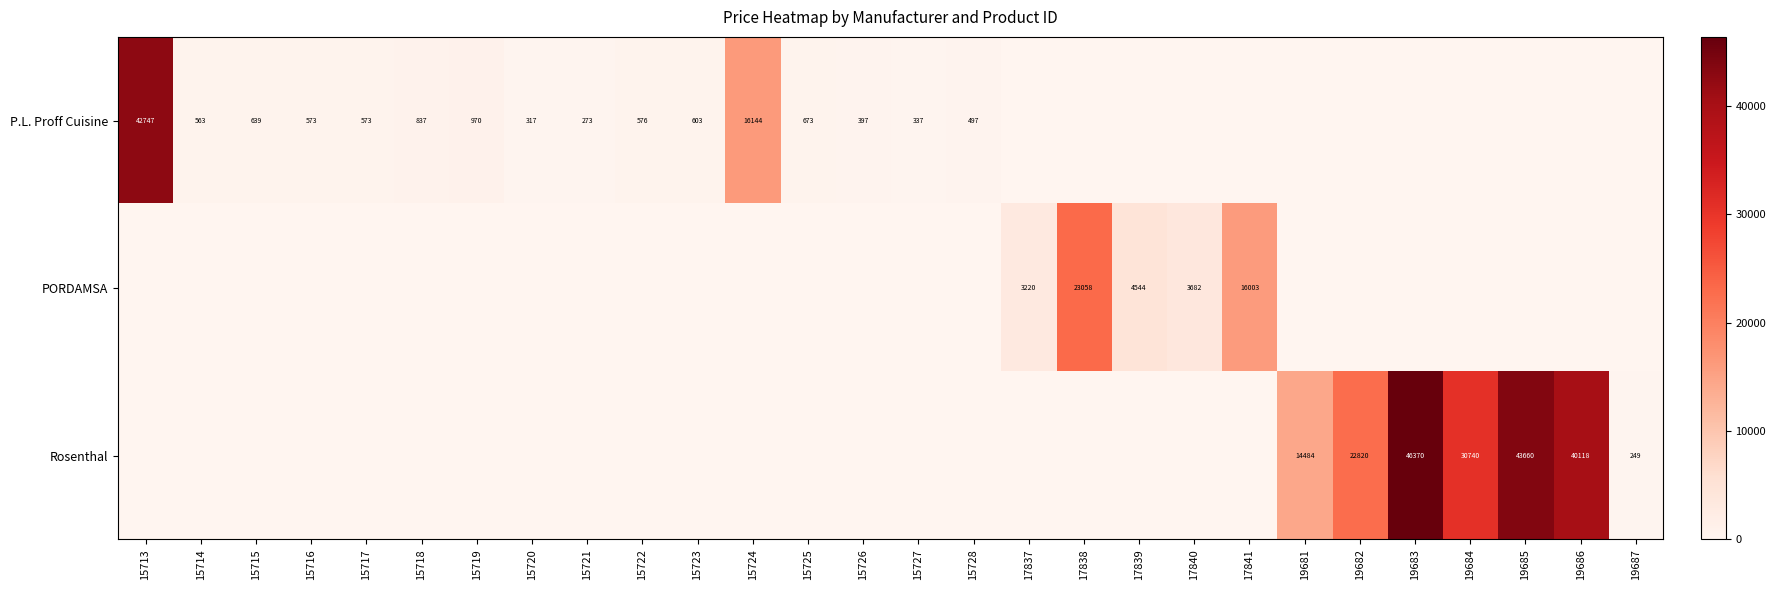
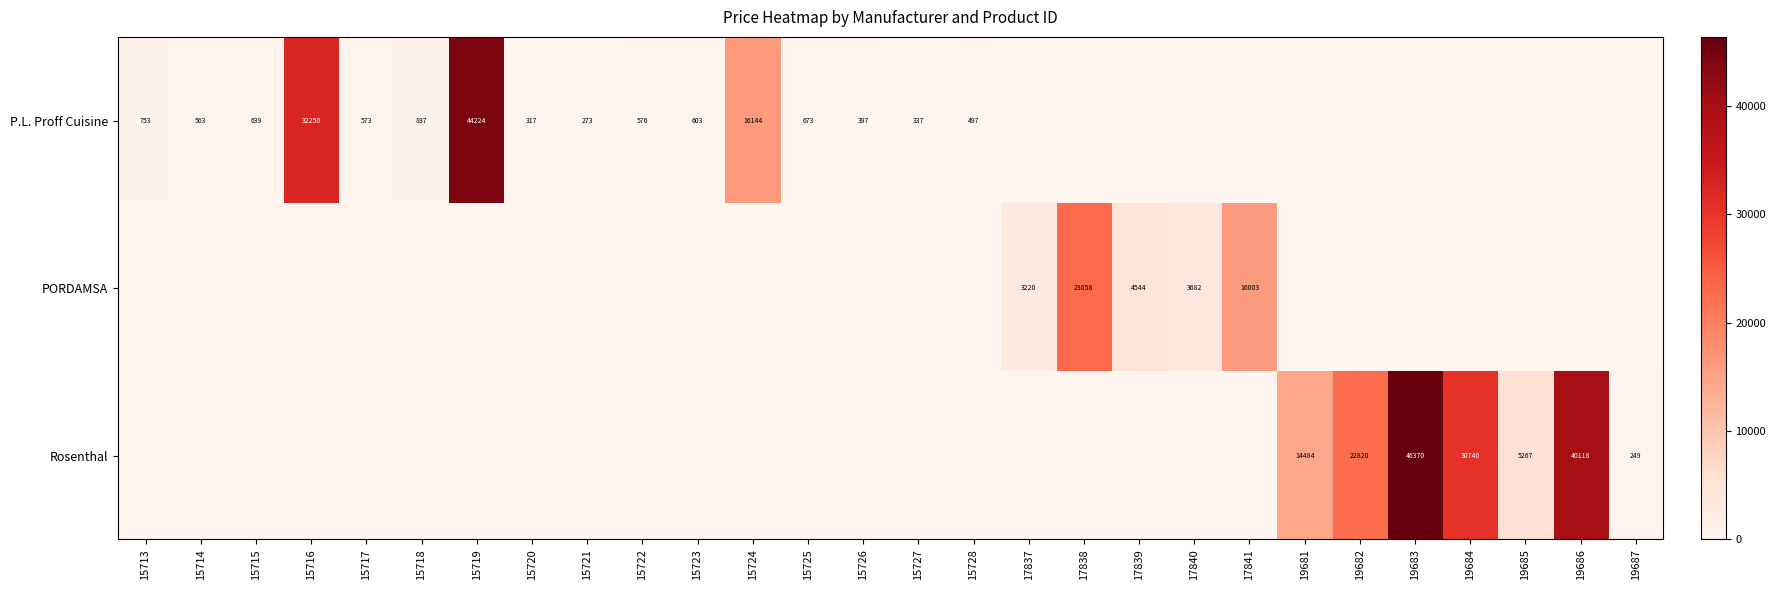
  {
    "P.L. Proff Cuisine": {
-     "15713": 42747,
+     "15713": 753,
      "15714": 563,
      "15715": 639,
-     "15716": 573,
+     "15716": 32250,
      "15717": 573,
      "15718": 837,
-     "15719": 970,
+     "15719": 44224,
      "15720": 317,
      "15721": 273,
      "15722": 576,
      "15723": 603,
      "15724": 16144,
      "15725": 673,
      "15726": 397,
      "15727": 337,
      "15728": 497
    },
    "PORDAMSA": {
      "17837": 3220,
      "17838": 23058,
      "17839": 4544,
      "17840": 3682,
      "17841": 16003
    },
    "Rosenthal": {
      "19681": 14484,
      "19682": 22820,
      "19683": 46370,
      "19684": 30740,
-     "19685": 43660,
+     "19685": 5267,
      "19686": 40118,
      "19687": 249
    }
  }
